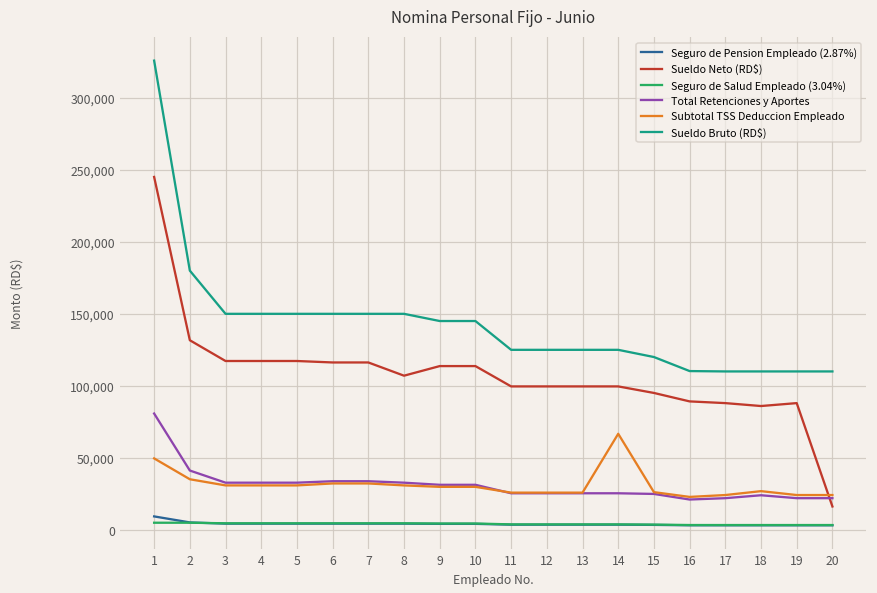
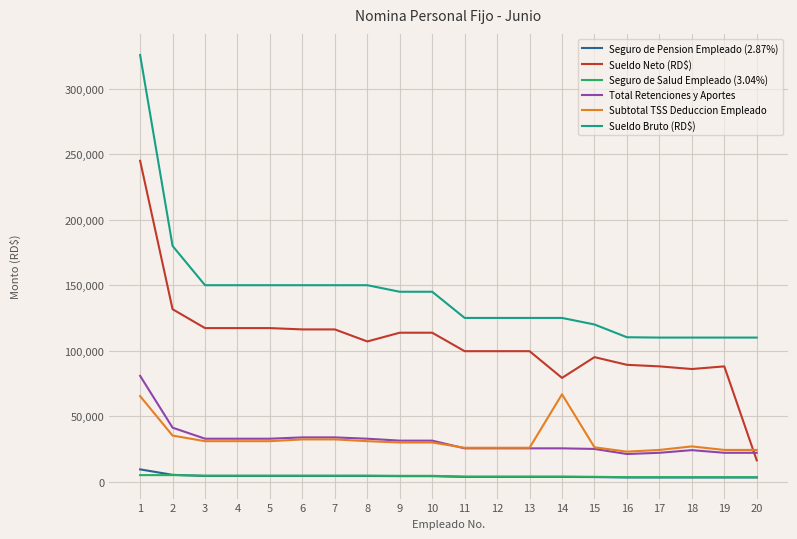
  {
    "Seguro de Pension Empleado (2.87%)": {
      "1": "9,000"
    },
    "Sueldo Neto (RD$)": {
      "1": "245,000",
      "2": "132,000",
      "3": "117,000",
      "4": "117,000",
      "5": "117,000",
      "6": "116,000",
      "7": "116,000",
      "8": "107,000",
      "9": "114,000",
      "10": "114,000",
      "11": "100,000",
      "12": "100,000",
      "13": "100,000",
-     "14": "100,000",
+     "14": "79,000",
      "15": "95,000",
      "16": "89,000",
      "17": "88,000",
      "18": "86,000",
      "19": "88,000",
      "20": "16,000"
    },
    "Total Retenciones y Aportes": {
      "1": "81,000",
      "2": "41,000",
      "14": "25,000",
      "17": "22,000",
      "18": "24,000",
      "19": "22,000",
      "20": "22,000"
    },
    "Subtotal TSS Deduccion Empleado": {
-     "1": "50,000",
+     "1": "65,000",
      "2": "35,000",
      "14": "67,000",
      "17": "24,000",
      "18": "27,000",
      "19": "24,000",
      "20": "24,000"
    }
  }
